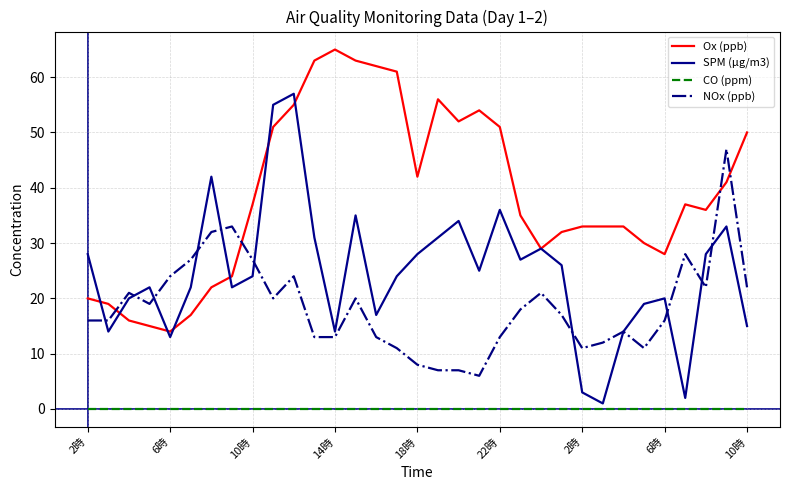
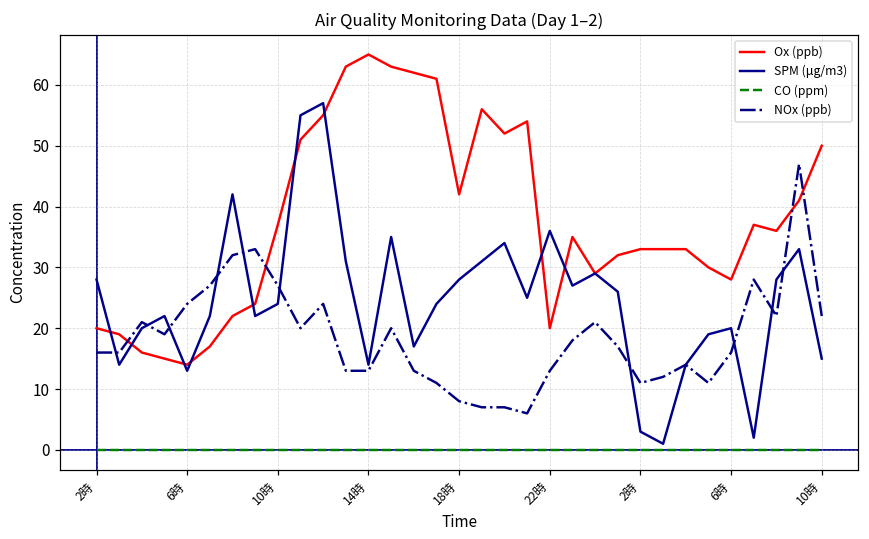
  {
    "Ox (ppb)": {
      "14時": 65,
      "18時": 42,
-     "22時": 51
+     "22時": 20
    },
    "CO (ppm)": {
      "14時": 0,
      "18時": 0,
      "22時": 0
    }
  }
